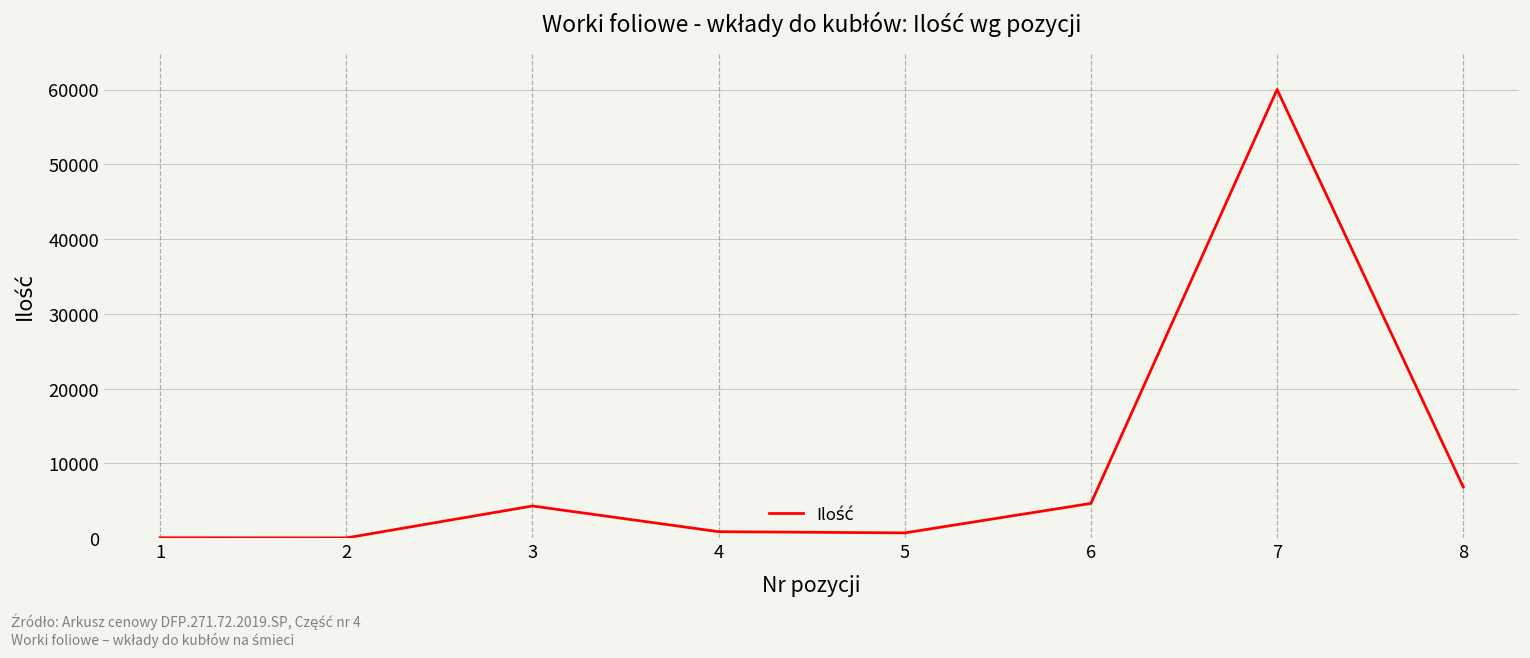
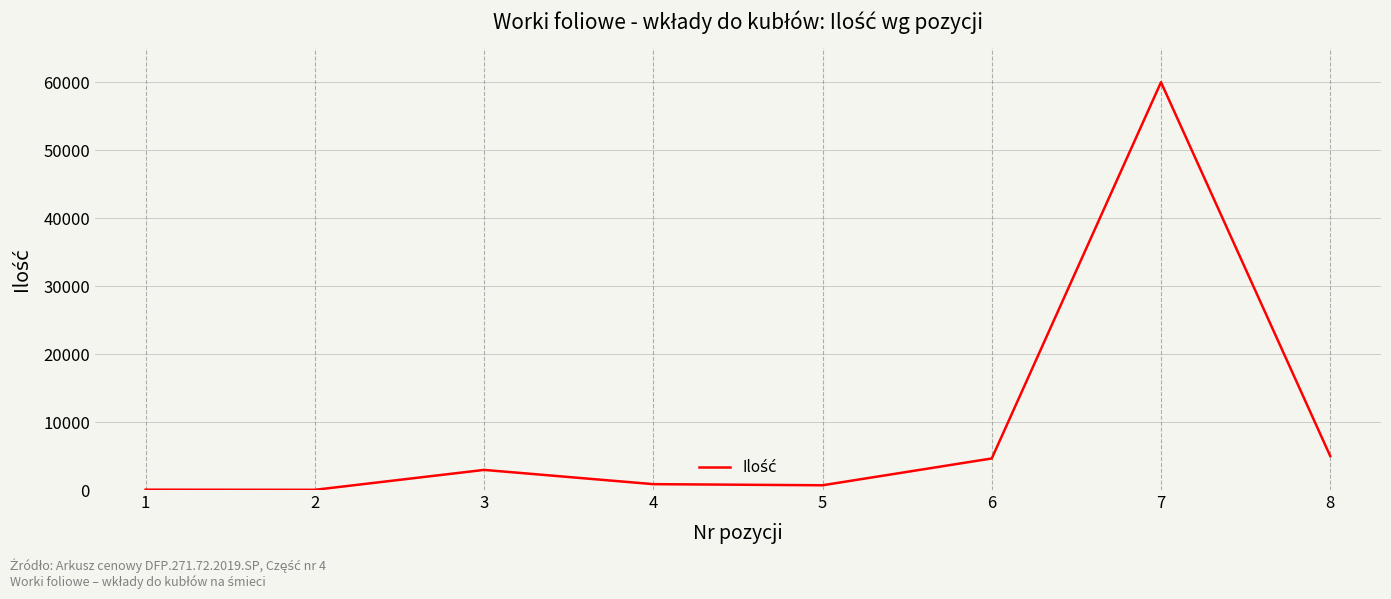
  {
    "1": 0,
    "2": 0,
-   "3": 4000,
+   "3": 3000,
    "4": 1000,
    "5": 1000,
    "6": 5000,
    "7": 60000,
-   "8": 7000
+   "8": 5000
  }
